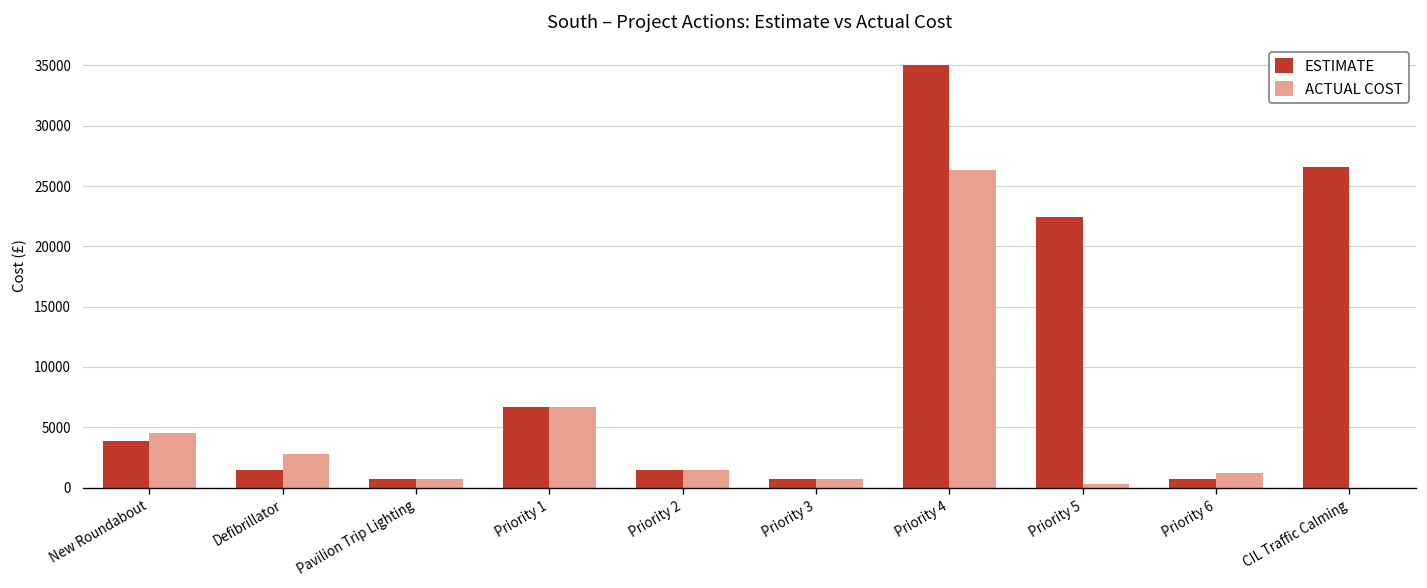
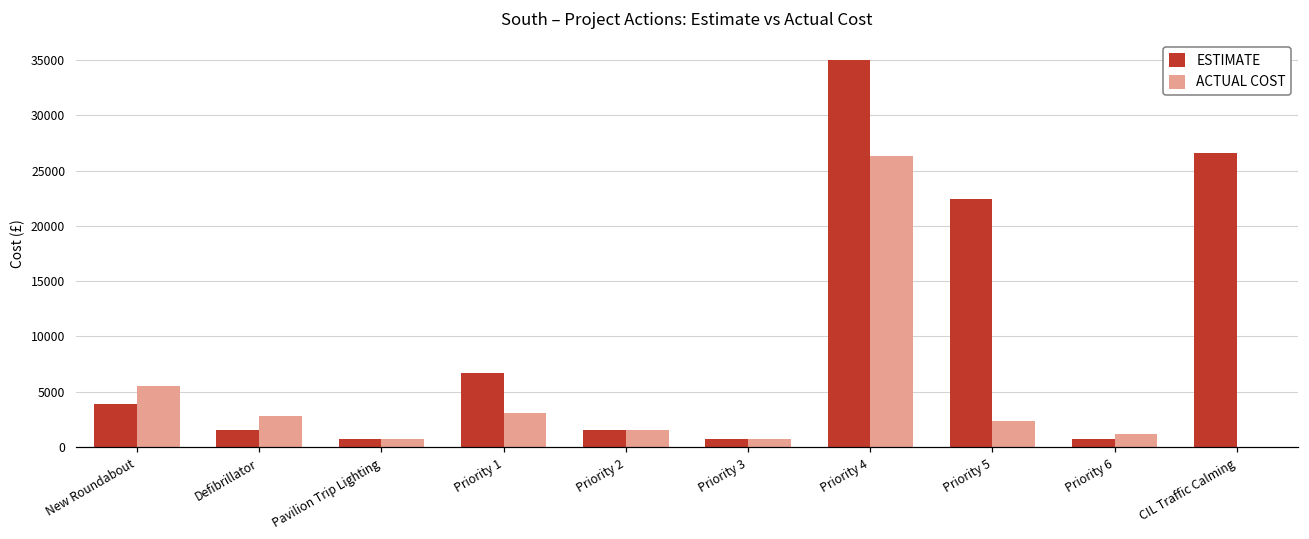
  {
    "ESTIMATE": {
      "New Roundabout": 3900,
      "Defibrillator": 1500,
      "Pavilion Trip Lighting": 700,
      "Priority 1": 6700,
      "Priority 2": 1500,
      "Priority 3": 800,
      "Priority 4": 35000,
      "Priority 5": 22400,
      "Priority 6": 800,
      "CIL Traffic Calming": 26500
    },
    "ACTUAL COST": {
-     "New Roundabout": 4600,
+     "New Roundabout": 5500,
      "Defibrillator": 2800,
      "Pavilion Trip Lighting": 700,
-     "Priority 1": 6700,
+     "Priority 1": 3000,
      "Priority 2": 1500,
      "Priority 3": 800,
      "Priority 4": 26300,
-     "Priority 5": 300,
+     "Priority 5": 2300,
      "Priority 6": 1200,
      "CIL Traffic Calming": 0
    }
  }
